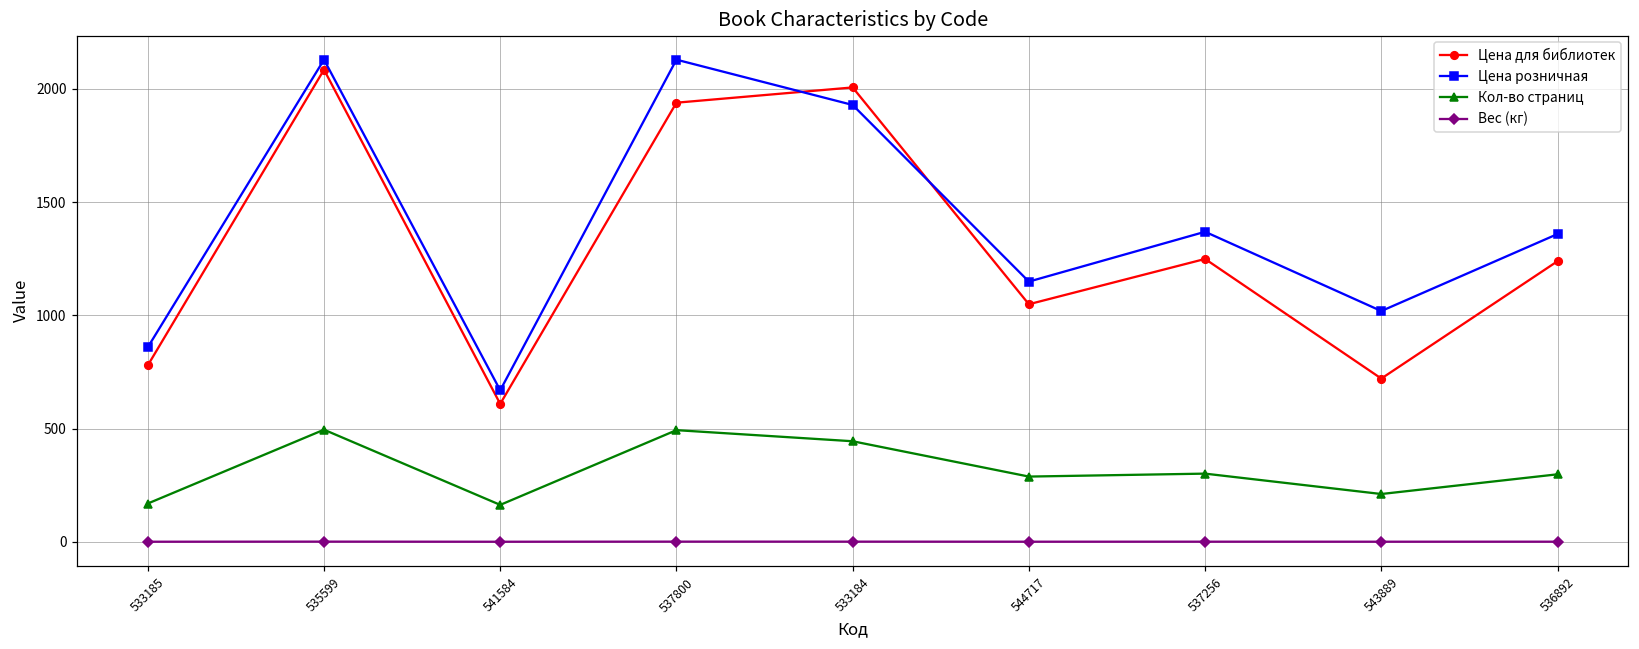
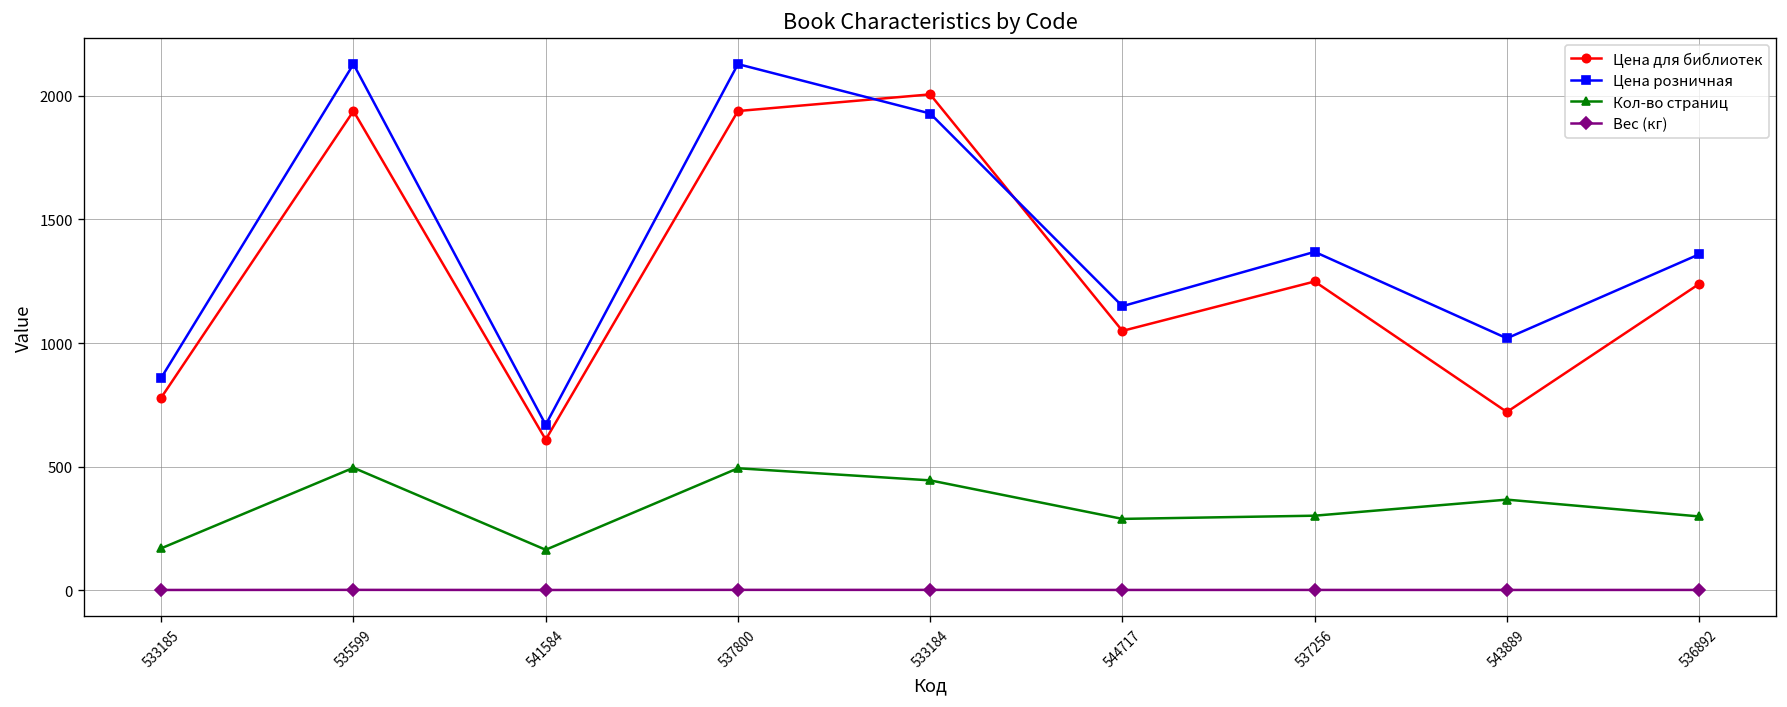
  {
    "Цена для библиотек": {
      "533185": 780,
-     "535599": 2080,
+     "535599": 1940,
      "541584": 610,
      "537800": 1940,
      "533184": 2010,
      "544717": 1050,
      "537256": 1250,
      "543889": 720,
      "536892": 1240
    },
    "Цена розничная": {
      "533185": 860,
      "535599": 2130,
      "541584": 670,
      "537800": 2130,
      "533184": 1930,
      "544717": 1150,
      "537256": 1370,
      "543889": 1020,
      "536892": 1360
    },
    "Кол-во страниц": {
      "533185": 170,
      "535599": 500,
      "541584": 160,
      "537800": 490,
      "533184": 440,
      "544717": 290,
      "537256": 300,
-     "543889": 210,
+     "543889": 370,
      "536892": 300
    },
    "Вес (кг)": {
      "533185": 0,
      "535599": 0,
      "541584": 0,
      "537800": 0,
      "533184": 0,
      "544717": 0,
      "537256": 0,
      "543889": 0,
      "536892": 0
    }
  }
